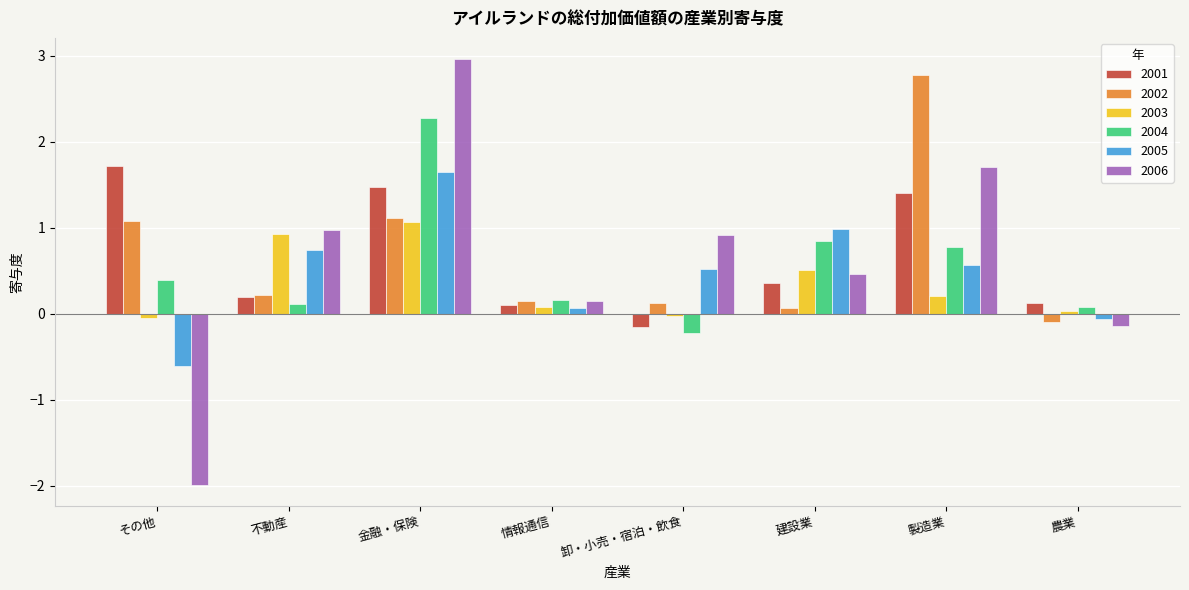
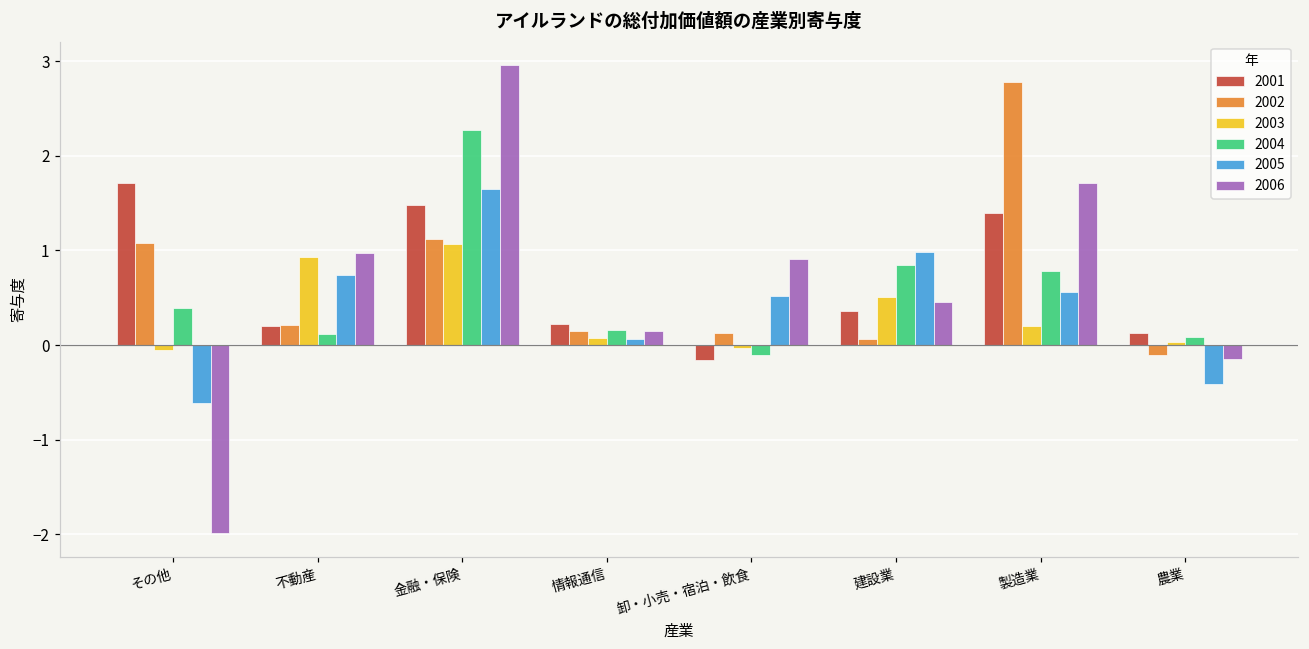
  {
    "2001": {
      "その他": 1.7,
      "不動産": 0.2,
      "金融・保険": 1.5,
-     "情報通信": 0.1,
+     "情報通信": 0.2,
      "卸・小売・宿泊・飲食": -0.2,
      "建設業": 0.4,
      "製造業": 1.4,
      "農業": 0.1
    },
    "2002": {
      "その他": 1.1,
      "不動産": 0.2,
      "金融・保険": 1.1,
      "情報通信": 0.1,
      "卸・小売・宿泊・飲食": 0.1,
      "建設業": 0.1,
      "製造業": 2.8,
      "農業": -0.1
    },
    "2003": {
      "その他": -0.1,
      "不動産": 0.9,
      "金融・保険": 1.1,
      "情報通信": 0.1,
      "建設業": 0.5,
      "製造業": 0.2,
      "農業": 0.0
    },
    "2004": {
      "その他": 0.4,
      "不動産": 0.1,
      "金融・保険": 2.3,
      "情報通信": 0.2,
-     "卸・小売・宿泊・飲食": -0.2,
+     "卸・小売・宿泊・飲食": -0.1,
      "建設業": 0.8,
      "製造業": 0.8,
      "農業": 0.1
    },
    "2005": {
      "その他": -0.6,
      "不動産": 0.7,
      "金融・保険": 1.6,
      "情報通信": 0.1,
      "卸・小売・宿泊・飲食": 0.5,
      "建設業": 1.0,
      "製造業": 0.6,
-     "農業": -0.1
+     "農業": -0.4
    },
    "2006": {
      "その他": -2.0,
      "不動産": 1.0,
      "金融・保険": 3.0,
      "情報通信": 0.2,
      "卸・小売・宿泊・飲食": 0.9,
      "建設業": 0.5,
      "製造業": 1.7,
      "農業": -0.1
    }
  }
